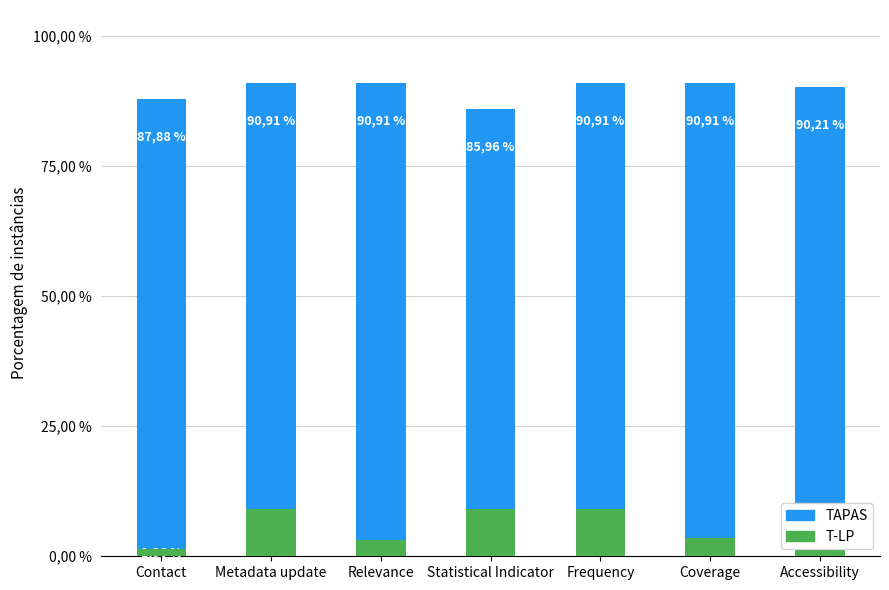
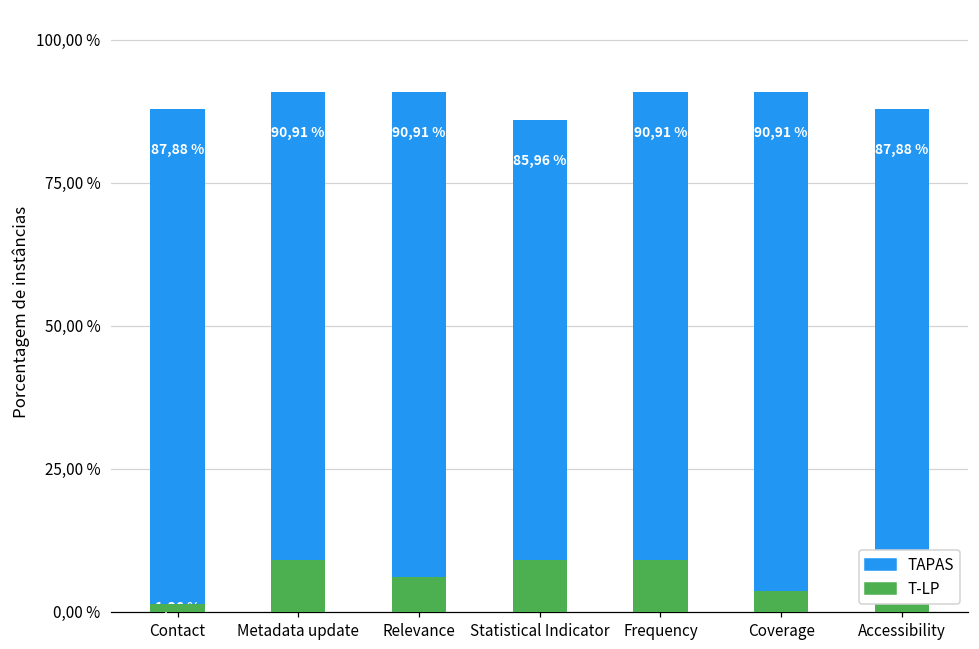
  {
    "TAPAS": {
      "Contact": "87,88 %",
      "Metadata update": "90,91 %",
      "Relevance": "90,91 %",
      "Statistical Indicator": "85,96 %",
      "Frequency": "90,91 %",
      "Coverage": "90,91 %",
-     "Accessibility": "90,21 %"
+     "Accessibility": "87,88 %"
    },
    "T-LP": {
-     "Relevance": "300 %"
+     "Relevance": "600 %"
    }
  }
